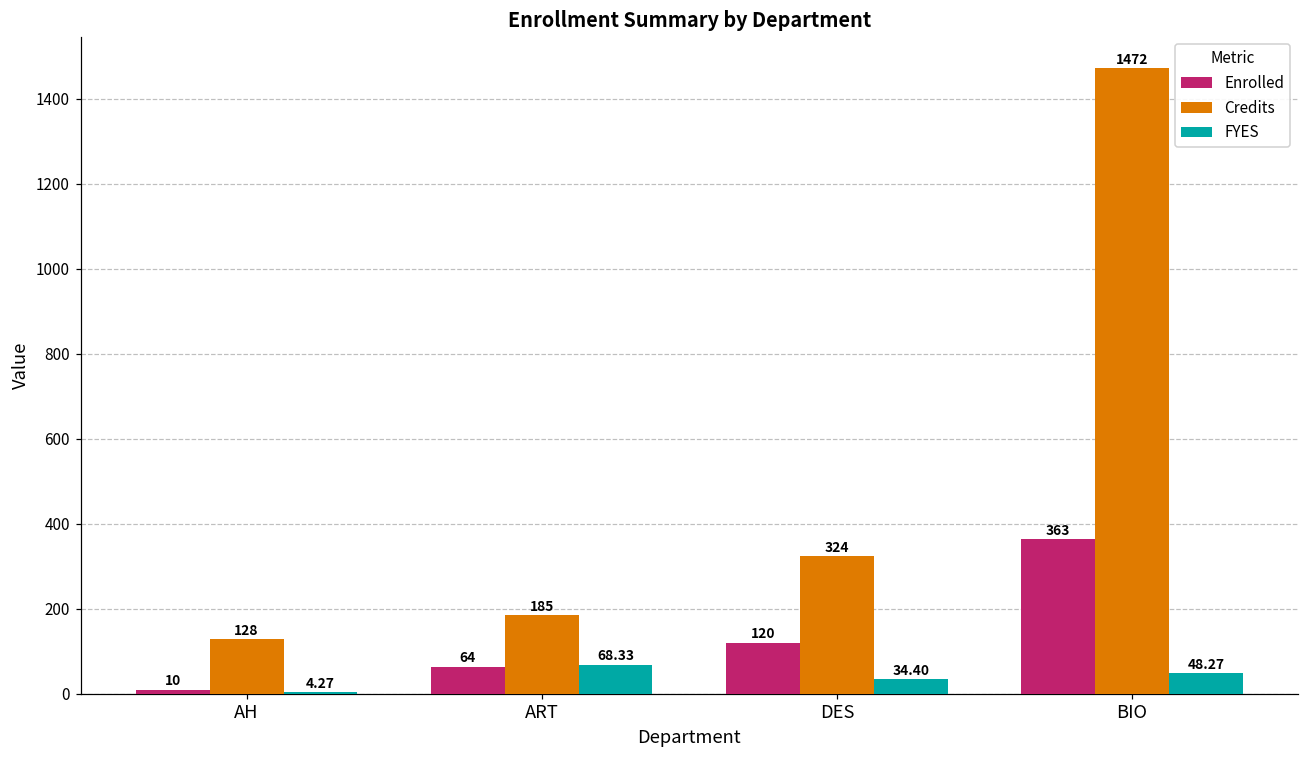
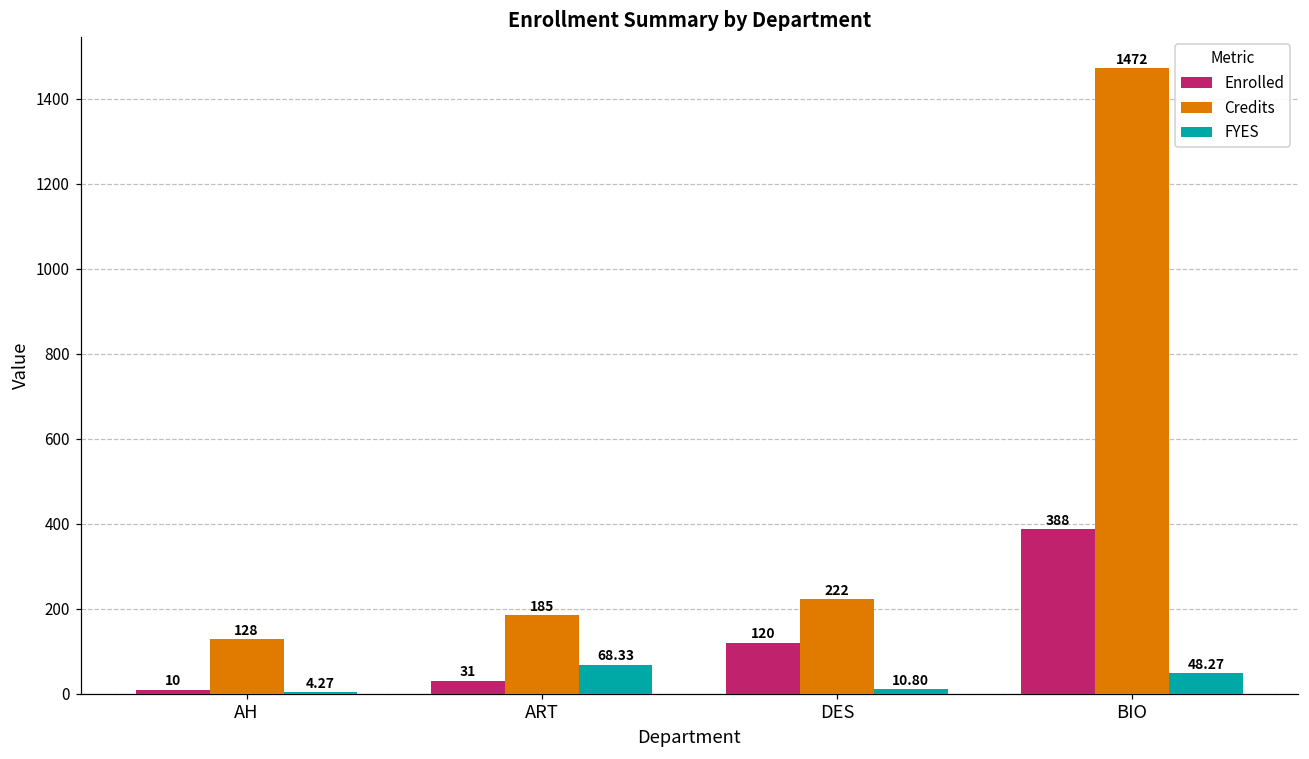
  {
    "Enrolled": {
      "AH": 10,
-     "ART": 64,
+     "ART": 31,
      "DES": 120,
-     "BIO": 363
+     "BIO": 388
    },
    "Credits": {
      "AH": 128,
      "ART": 185,
-     "DES": 324,
+     "DES": 222,
      "BIO": 1472
    },
    "FYES": {
      "AH": 4.27,
      "ART": 68.33,
-     "DES": 34.40,
+     "DES": 10.80,
      "BIO": 48.27
    }
  }
